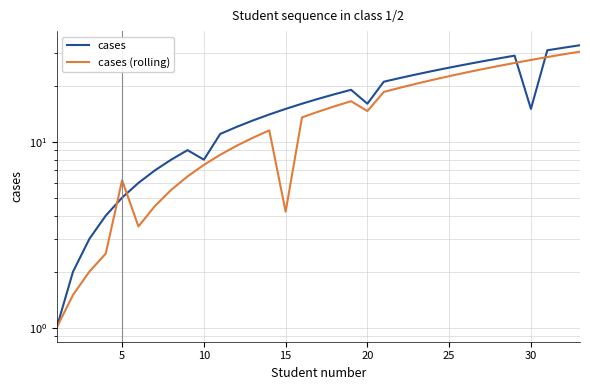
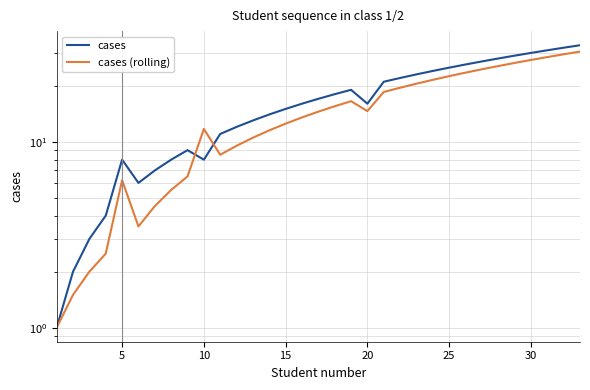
  {
    "cases": {
-     "5": 5,
+     "5": 8,
      "10": 8,
      "15": 15,
      "20": 16,
      "25": 25,
-     "30": 15
+     "30": 30
    },
    "cases (rolling)": {
      "5": 6.2,
-     "10": 7.5,
-     "15": 4.2,
+     "10": 12,
+     "15": 13,
      "20": 15,
      "25": 23,
      "30": 28
    }
  }
